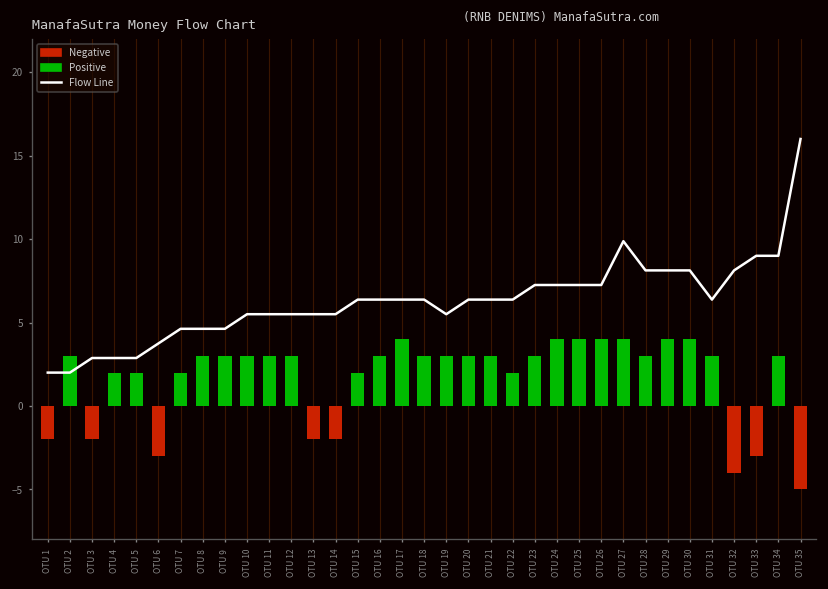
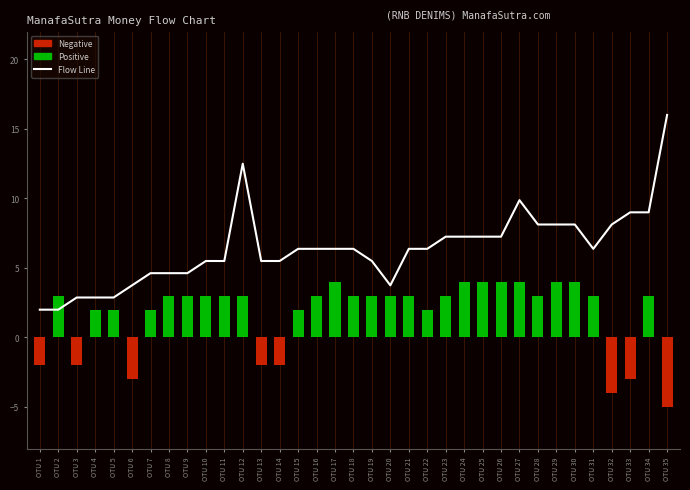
  {
    "Positive": {
      "OTU 1": 0.0,
      "OTU 2": 3.0,
      "OTU 3": 0.0,
      "OTU 4": 2.0,
      "OTU 5": 2.0,
      "OTU 6": 0.0,
      "OTU 7": 2.0,
      "OTU 8": 3.0,
      "OTU 9": 3.0,
      "OTU 10": 3.0,
      "OTU 11": 3.0,
      "OTU 12": 3.0,
      "OTU 13": 0.0,
      "OTU 14": 0.0,
      "OTU 15": 2.0,
      "OTU 16": 3.0,
      "OTU 17": 4.0,
      "OTU 18": 3.0,
      "OTU 19": 3.0,
      "OTU 20": 3.0,
      "OTU 21": 3.0,
      "OTU 22": 2.0,
      "OTU 23": 3.0,
      "OTU 24": 4.0,
      "OTU 25": 4.0,
      "OTU 26": 4.0,
      "OTU 27": 4.0,
      "OTU 28": 3.0,
      "OTU 29": 4.0,
      "OTU 30": 4.0,
      "OTU 31": 3.0,
      "OTU 32": 0.0,
      "OTU 33": 0.0,
      "OTU 34": 3.0,
      "OTU 35": 0.0
    },
    "Negative": {
      "OTU 1": -2.0,
      "OTU 2": 0.0,
      "OTU 3": -2.0,
      "OTU 4": 0.0,
      "OTU 5": 0.0,
      "OTU 6": -3.0,
      "OTU 7": 0.0,
      "OTU 8": 0.0,
      "OTU 9": 0.0,
      "OTU 10": 0.0,
      "OTU 11": 0.0,
      "OTU 12": 0.0,
      "OTU 13": -2.0,
      "OTU 14": -2.0,
      "OTU 15": 0.0,
      "OTU 16": 0.0,
      "OTU 17": 0.0,
      "OTU 18": 0.0,
      "OTU 19": 0.0,
      "OTU 20": 0.0,
      "OTU 21": 0.0,
      "OTU 22": 0.0,
      "OTU 23": 0.0,
      "OTU 24": 0.0,
      "OTU 25": 0.0,
      "OTU 26": 0.0,
      "OTU 27": 0.0,
      "OTU 28": 0.0,
      "OTU 29": 0.0,
      "OTU 30": 0.0,
      "OTU 31": 0.0,
      "OTU 32": -4.0,
      "OTU 33": -3.0,
      "OTU 34": 0.0,
      "OTU 35": -5.0
    },
    "Flow Line": {
      "OTU 1": 2.0,
      "OTU 2": 2.0,
      "OTU 3": 2.9,
      "OTU 4": 2.9,
      "OTU 5": 2.9,
      "OTU 6": 3.8,
      "OTU 7": 4.6,
      "OTU 8": 4.6,
      "OTU 9": 4.6,
      "OTU 10": 5.5,
      "OTU 11": 5.5,
-     "OTU 12": 5.5,
+     "OTU 12": 12.5,
      "OTU 13": 5.5,
      "OTU 14": 5.5,
      "OTU 15": 6.4,
      "OTU 16": 6.4,
      "OTU 17": 6.4,
      "OTU 18": 6.4,
      "OTU 19": 5.5,
-     "OTU 20": 6.4,
+     "OTU 20": 3.8,
      "OTU 21": 6.4,
      "OTU 22": 6.4,
      "OTU 23": 7.3,
      "OTU 24": 7.3,
      "OTU 25": 7.3,
      "OTU 26": 7.3,
      "OTU 27": 9.9,
      "OTU 28": 8.1,
      "OTU 29": 8.1,
      "OTU 30": 8.1,
      "OTU 31": 6.4,
      "OTU 32": 8.1,
      "OTU 33": 9.0,
      "OTU 34": 9.0,
      "OTU 35": 16.0
    }
  }
